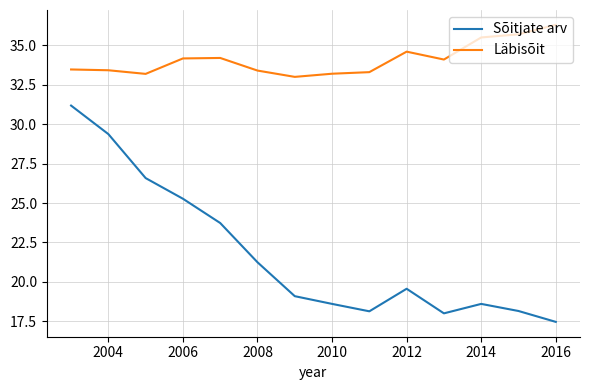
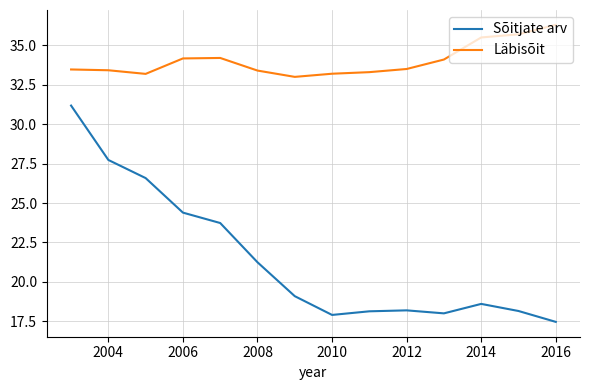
  {
    "Sõitjate arv": {
-     "2004": 29.4,
-     "2006": 25.3,
+     "2004": 27.7,
+     "2006": 24.4,
      "2008": 21.2,
-     "2010": 18.6,
-     "2012": 19.6,
+     "2010": 17.9,
+     "2012": 18.2,
      "2014": 18.6,
      "2016": 17.5
    },
    "Läbisõit": {
      "2004": 33.4,
      "2006": 34.2,
      "2008": 33.4,
      "2010": 33.2,
-     "2012": 34.6
+     "2012": 33.5
    }
  }
